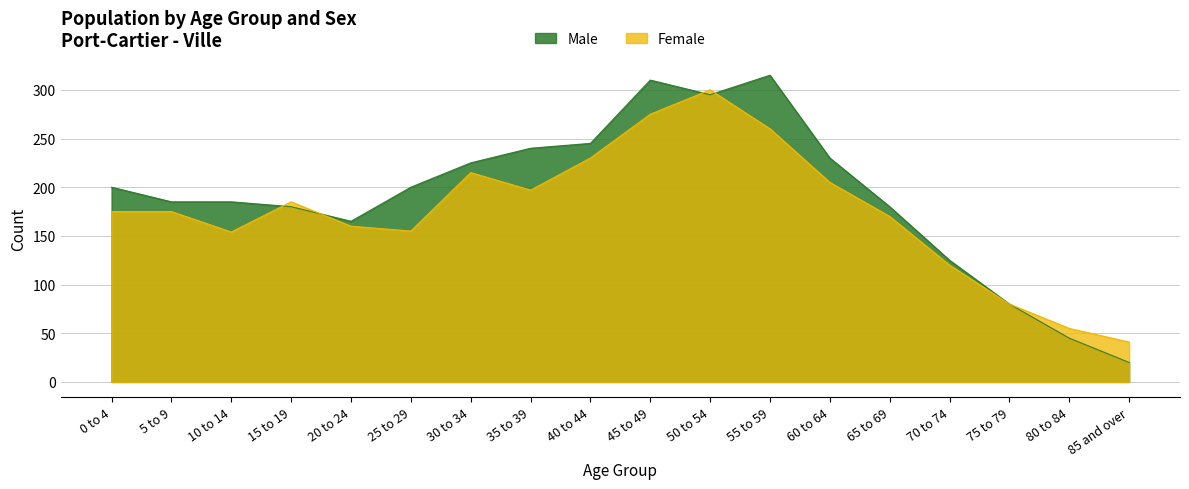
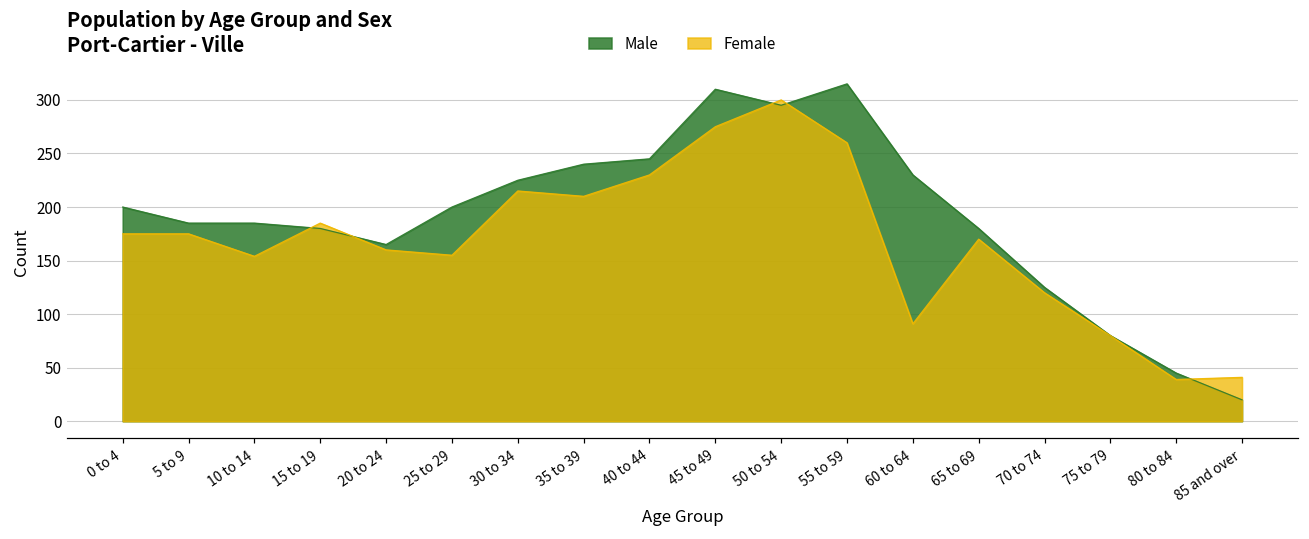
  {
    "Male": {
      "0 to 4": 200,
      "5 to 9": 190,
      "10 to 14": 190,
      "15 to 19": 180,
      "20 to 24": 170,
      "25 to 29": 200,
      "30 to 34": 230,
      "35 to 39": 240,
      "40 to 44": 250,
      "45 to 49": 310,
      "50 to 54": 300,
      "55 to 59": 320,
      "60 to 64": 230,
      "65 to 69": 180,
      "70 to 74": 130,
      "80 to 84": 50,
      "85 and over": 20
    },
    "Female": {
      "0 to 4": 180,
      "5 to 9": 180,
      "10 to 14": 150,
      "15 to 19": 190,
      "20 to 24": 160,
      "25 to 29": 160,
      "30 to 34": 220,
-     "35 to 39": 200,
+     "35 to 39": 210,
      "40 to 44": 230,
      "45 to 49": 280,
      "50 to 54": 300,
      "55 to 59": 260,
-     "60 to 64": 210,
+     "60 to 64": 90,
      "65 to 69": 170,
      "70 to 74": 120,
-     "80 to 84": 60,
+     "80 to 84": 40,
      "85 and over": 40
    }
  }
